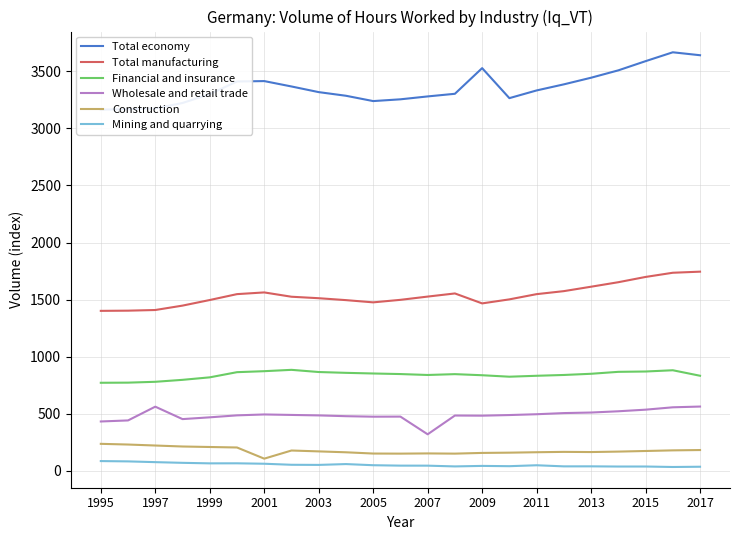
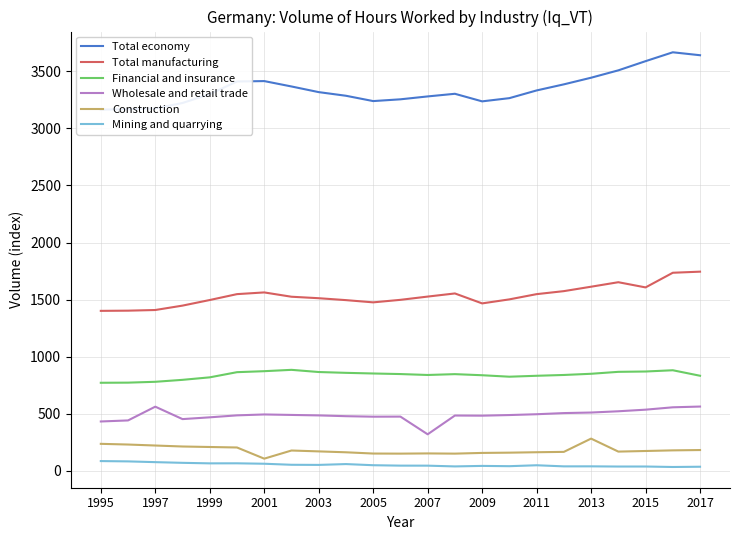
  {
    "Total economy": {
      "2001": 3420,
      "2003": 3320,
      "2005": 3240,
      "2007": 3280,
-     "2009": 3530,
+     "2009": 3240,
      "2011": 3330,
      "2013": 3440,
      "2015": 3590,
      "2017": 3640
    },
    "Total manufacturing": {
      "1995": 1400,
      "1997": 1410,
      "1999": 1500,
      "2001": 1560,
      "2003": 1510,
      "2005": 1480,
      "2007": 1530,
      "2009": 1470,
      "2011": 1550,
      "2013": 1610,
-     "2015": 1700,
+     "2015": 1610,
      "2017": 1740
    },
    "Financial and insurance": {
      "1995": 770,
      "1997": 780,
      "1999": 820,
      "2001": 870,
      "2003": 860,
      "2005": 850,
      "2007": 840,
      "2009": 840,
      "2011": 830,
      "2013": 850,
      "2015": 870,
      "2017": 830
    },
    "Wholesale and retail trade": {
      "1995": 430,
      "1997": 560,
      "1999": 470,
      "2001": 490,
      "2003": 480,
      "2005": 470,
      "2007": 320,
      "2009": 480,
      "2011": 490,
      "2013": 510,
      "2015": 530,
      "2017": 560
    },
    "Construction": {
      "1995": 230,
      "1997": 220,
      "1999": 210,
      "2001": 100,
      "2003": 170,
      "2005": 150,
      "2007": 150,
      "2009": 160,
      "2011": 160,
-     "2013": 160,
+     "2013": 280,
      "2015": 170,
      "2017": 180
    },
    "Mining and quarrying": {
      "1995": 80,
      "1997": 70,
      "1999": 60,
      "2001": 60,
      "2003": 50,
      "2005": 50,
      "2007": 40,
      "2009": 40,
      "2011": 50,
      "2013": 40,
      "2015": 40,
      "2017": 30
    }
  }
